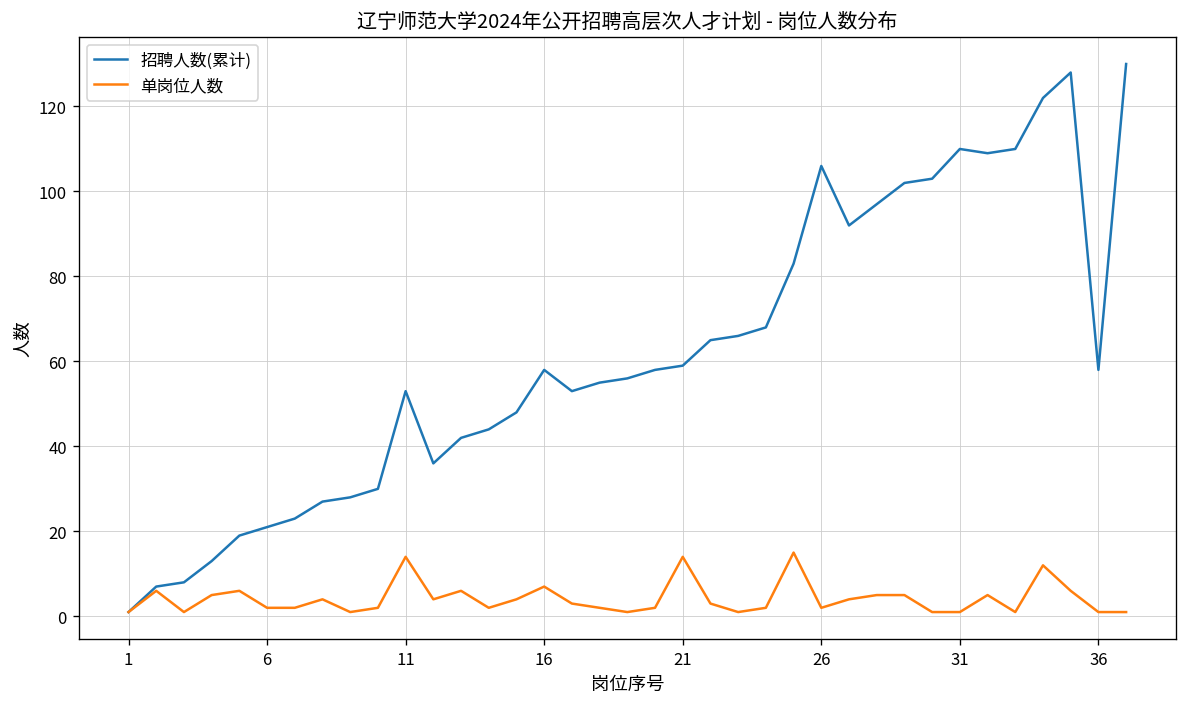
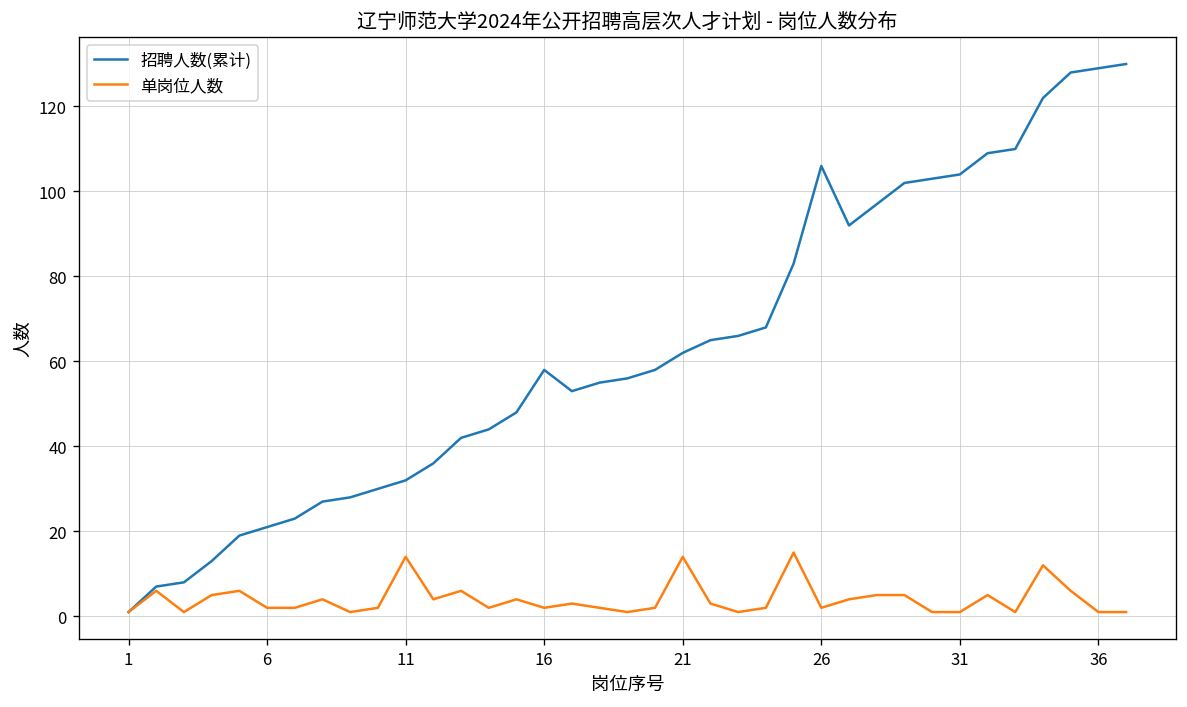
  {
    "招聘人数(累计)": {
      "6": 21,
-     "11": 53,
+     "11": 32,
      "16": 58,
-     "21": 59,
+     "21": 62,
      "26": 106,
-     "31": 110,
-     "36": 58
+     "31": 104,
+     "36": 129
    },
    "单岗位人数": {
      "6": 2,
      "11": 14,
-     "16": 7,
+     "16": 2,
      "21": 14,
      "26": 2,
      "31": 1,
      "36": 1
    }
  }
